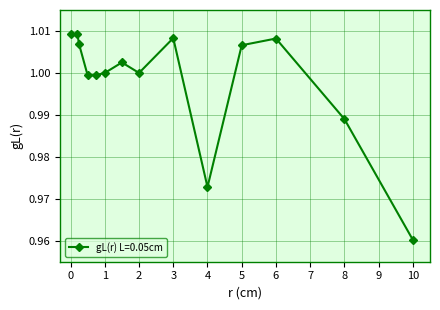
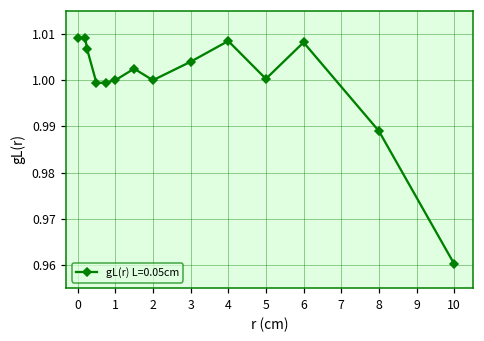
  {
    "0": 1.009,
    "1": 1.000,
    "2": 1.000,
-   "3": 1.008,
-   "4": 0.973,
-   "5": 1.007,
+   "3": 1.004,
+   "4": 1.009,
+   "5": 1.000,
    "6": 1.008,
    "8": 0.989,
    "10": 0.960
  }
